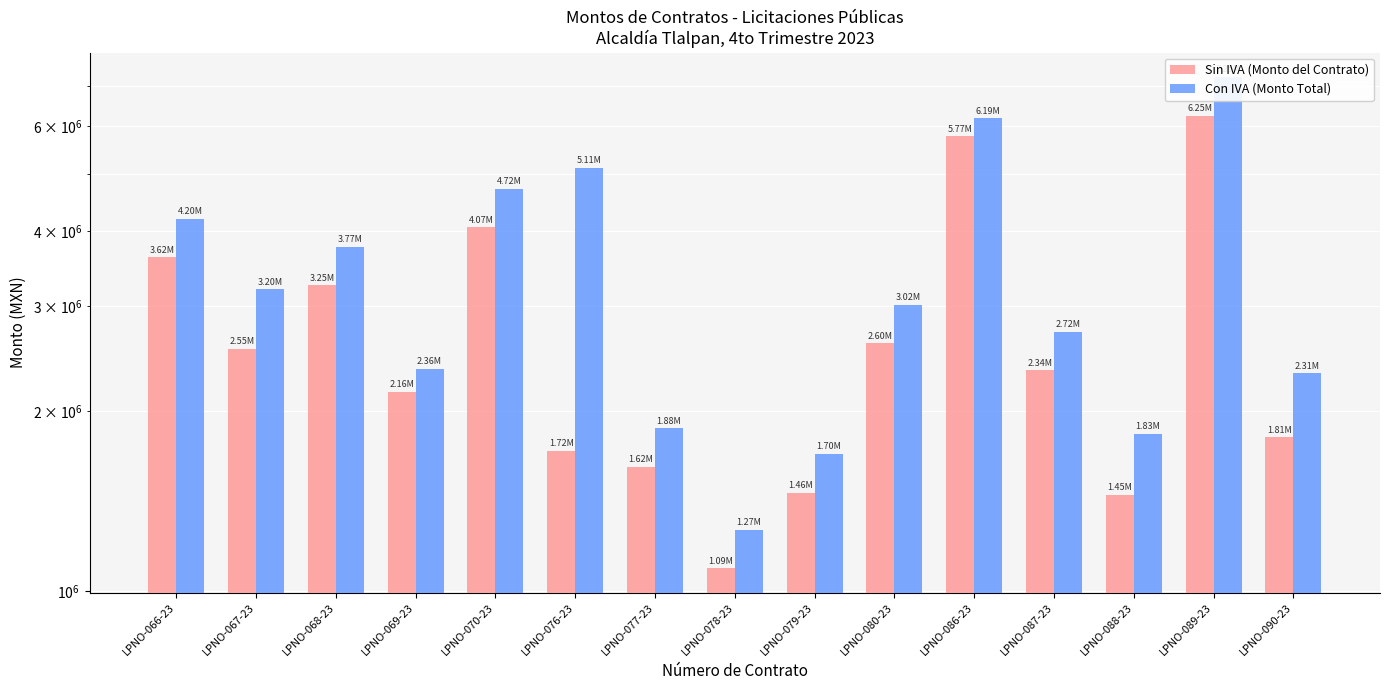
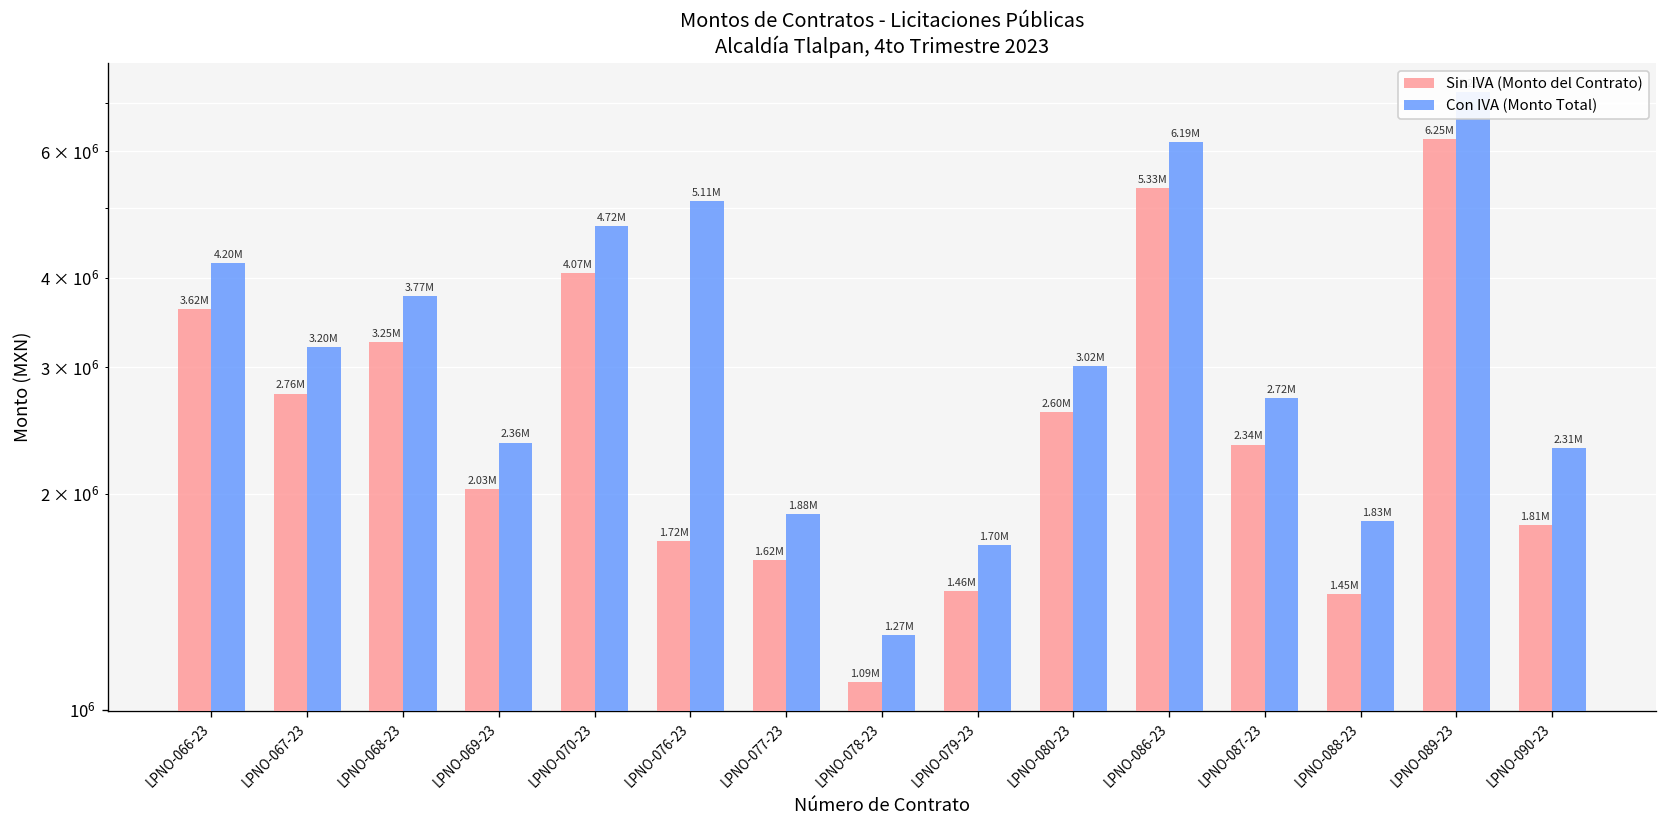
  {
    "Sin IVA (Monto del Contrato)": {
      "LPNO-066-23": "3.62M",
-     "LPNO-067-23": "2.55M",
+     "LPNO-067-23": "2.76M",
      "LPNO-068-23": "3.25M",
-     "LPNO-069-23": "2.16M",
+     "LPNO-069-23": "2.03M",
      "LPNO-070-23": "4.07M",
      "LPNO-076-23": "1.72M",
      "LPNO-077-23": "1.62M",
      "LPNO-078-23": "1.09M",
      "LPNO-079-23": "1.46M",
      "LPNO-080-23": "2.60M",
-     "LPNO-086-23": "5.77M",
+     "LPNO-086-23": "5.33M",
      "LPNO-087-23": "2.34M",
      "LPNO-088-23": "1.45M",
      "LPNO-089-23": "6.25M",
      "LPNO-090-23": "1.81M"
    },
    "Con IVA (Monto Total)": {
      "LPNO-066-23": "4.20M",
      "LPNO-067-23": "3.20M",
      "LPNO-068-23": "3.77M",
      "LPNO-069-23": "2.36M",
      "LPNO-070-23": "4.72M",
      "LPNO-076-23": "5.11M",
      "LPNO-077-23": "1.88M",
      "LPNO-078-23": "1.27M",
      "LPNO-079-23": "1.70M",
      "LPNO-080-23": "3.02M",
      "LPNO-086-23": "6.19M",
      "LPNO-087-23": "2.72M",
      "LPNO-088-23": "1.83M",
      "LPNO-090-23": "2.31M"
    }
  }
